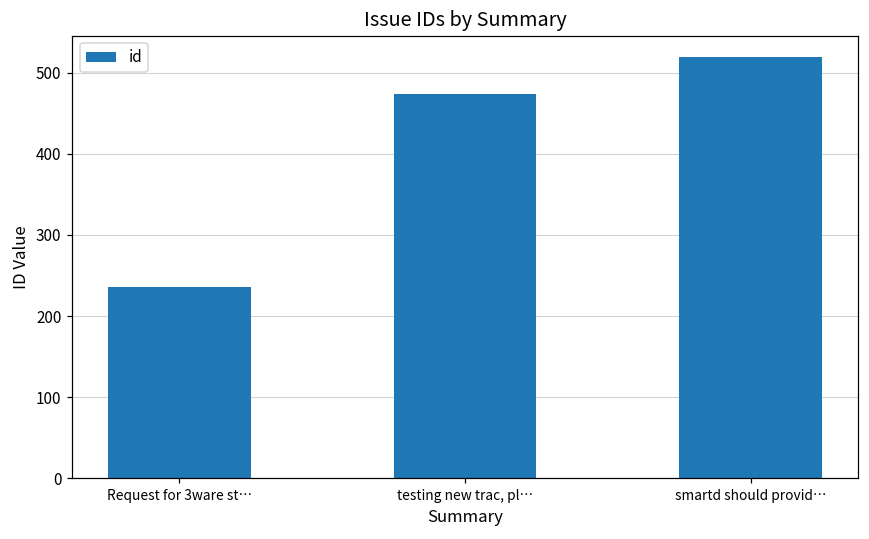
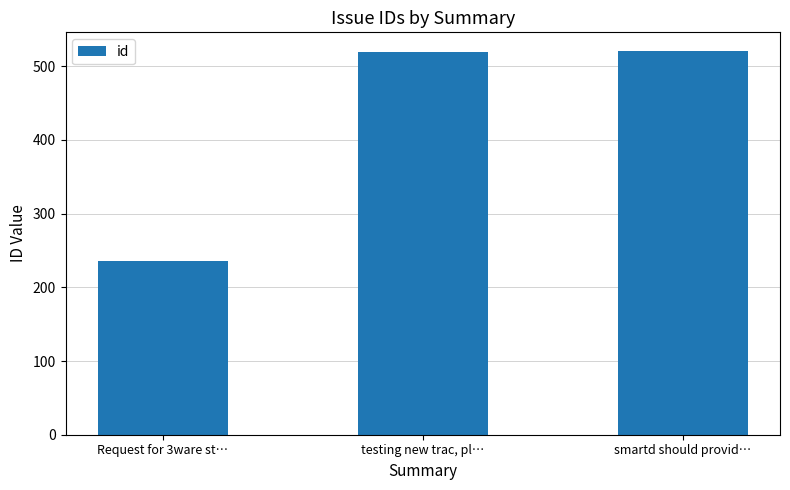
  {
    "Request for 3ware st…": 240,
-   "testing new trac, pl…": 470,
+   "testing new trac, pl…": 520,
    "smartd should provid…": 520
  }
